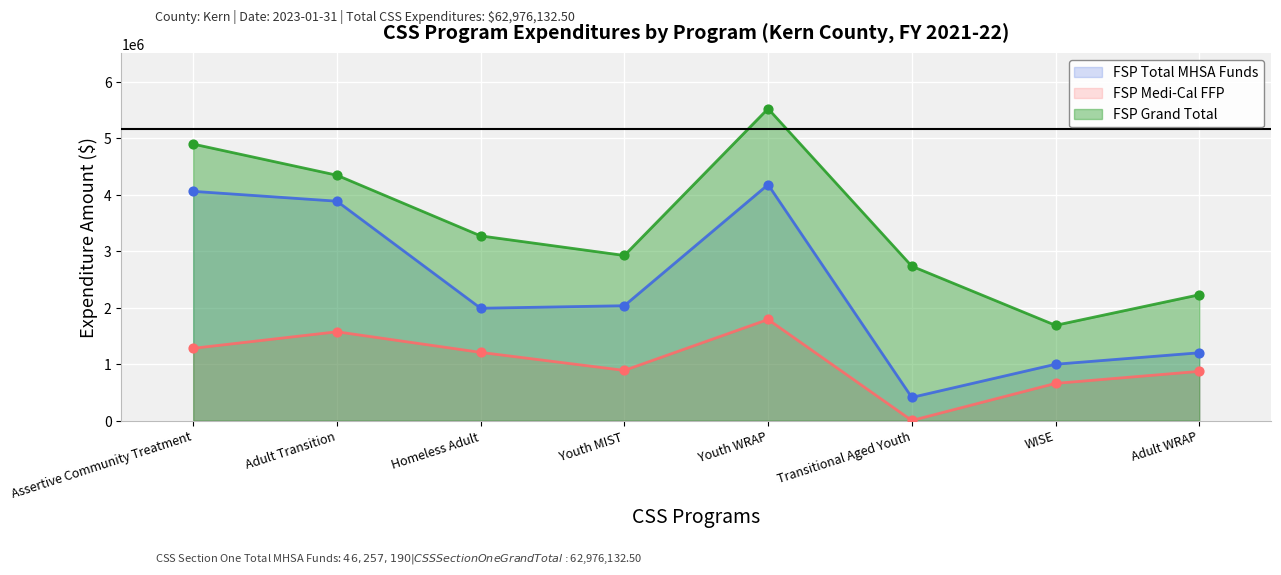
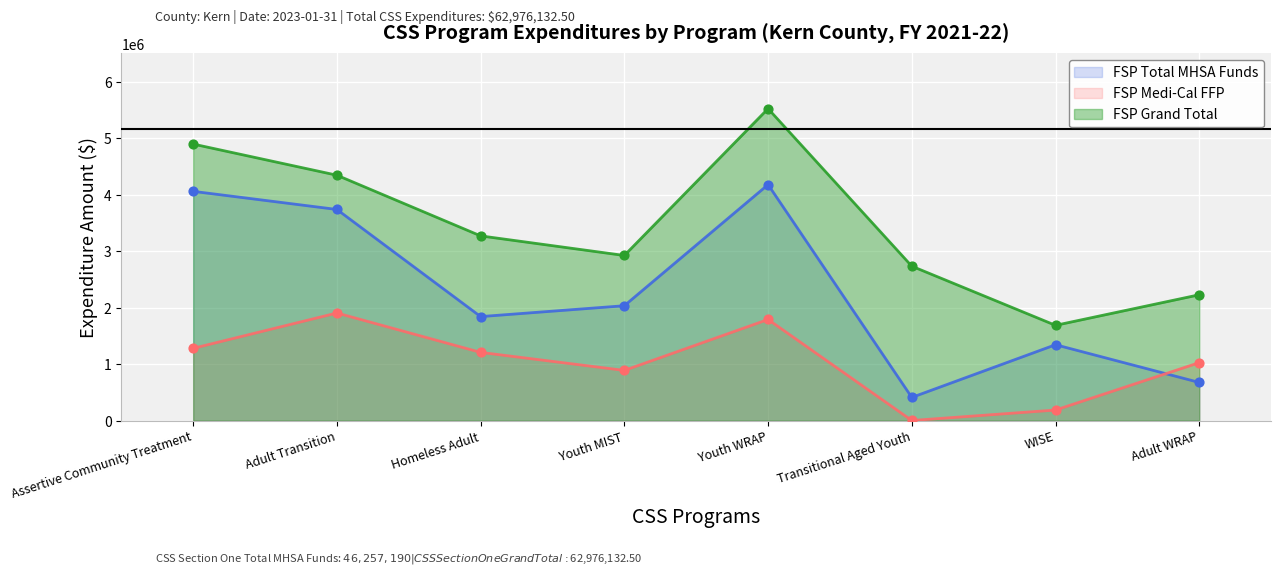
  {
    "FSP Total MHSA Funds": {
      "Assertive Community Treatment": 4100000,
-     "Adult Transition": 3900000,
-     "Homeless Adult": 2000000,
+     "Adult Transition": 3700000,
+     "Homeless Adult": 1800000,
      "Youth MIST": 2000000,
      "Youth WRAP": 4200000,
      "Transitional Aged Youth": 400000,
-     "WISE": 1000000,
-     "Adult WRAP": 1200000
+     "WISE": 1300000,
+     "Adult WRAP": 700000
    },
    "FSP Medi-Cal FFP": {
      "Assertive Community Treatment": 1300000,
-     "Adult Transition": 1600000,
+     "Adult Transition": 1900000,
      "Homeless Adult": 1200000,
      "Youth MIST": 900000,
      "Youth WRAP": 1800000,
      "Transitional Aged Youth": 0,
-     "WISE": 700000,
-     "Adult WRAP": 900000
+     "WISE": 200000,
+     "Adult WRAP": 1000000
    },
    "FSP Grand Total": {
      "Assertive Community Treatment": 4900000,
      "Adult Transition": 4300000,
      "Homeless Adult": 3300000,
      "Youth MIST": 2900000,
      "Youth WRAP": 5500000,
      "Transitional Aged Youth": 2700000,
      "WISE": 1700000,
      "Adult WRAP": 2200000
    }
  }
